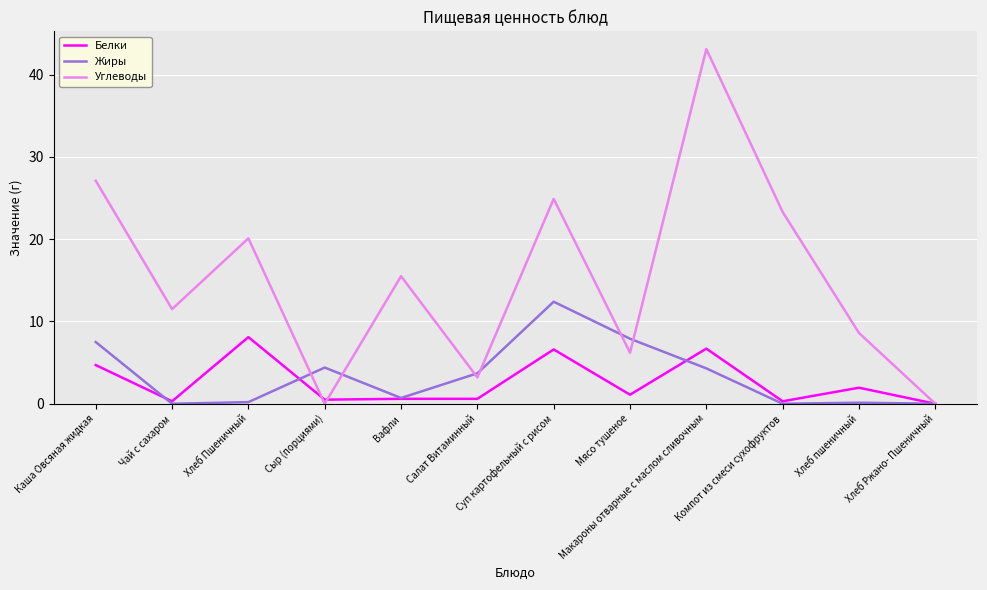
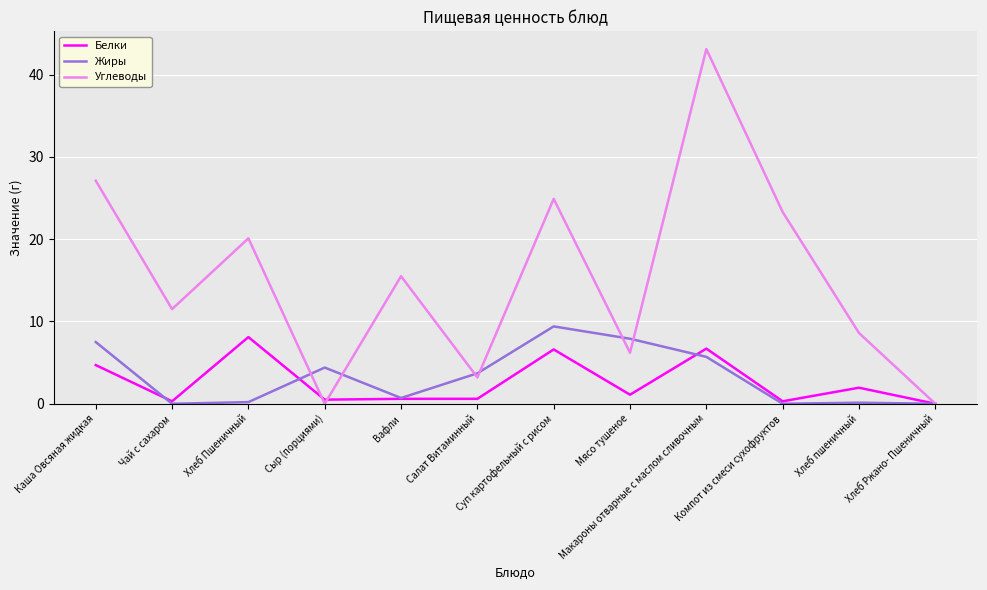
  {
    "Белки": {
      "Каша Овсяная жидкая": 5,
      "Хлеб Пшеничный": 8,
      "Сыр (порциями)": 1,
      "Салат Витаминный": 1,
      "Суп картофельный с рисом": 7,
      "Мясо тушеное": 1,
      "Макароны отварные с маслом сливочным": 7,
      "Хлеб пшеничный": 2
    },
    "Жиры": {
      "Каша Овсяная жидкая": 8,
      "Хлеб Пшеничный": 0,
      "Сыр (порциями)": 4,
      "Салат Витаминный": 4,
-     "Суп картофельный с рисом": 12,
+     "Суп картофельный с рисом": 9,
      "Мясо тушеное": 8,
-     "Макароны отварные с маслом сливочным": 4,
+     "Макароны отварные с маслом сливочным": 6,
      "Хлеб пшеничный": 0
    },
    "Углеводы": {
      "Каша Овсяная жидкая": 27,
      "Чай с сахаром": 12,
      "Хлеб Пшеничный": 20,
      "Сыр (порциями)": 0,
      "Вафли": 16,
      "Салат Витаминный": 3,
      "Суп картофельный с рисом": 25,
      "Мясо тушеное": 6,
      "Макароны отварные с маслом сливочным": 43,
      "Компот из смеси сухофруктов": 23,
      "Хлеб пшеничный": 9
    }
  }
